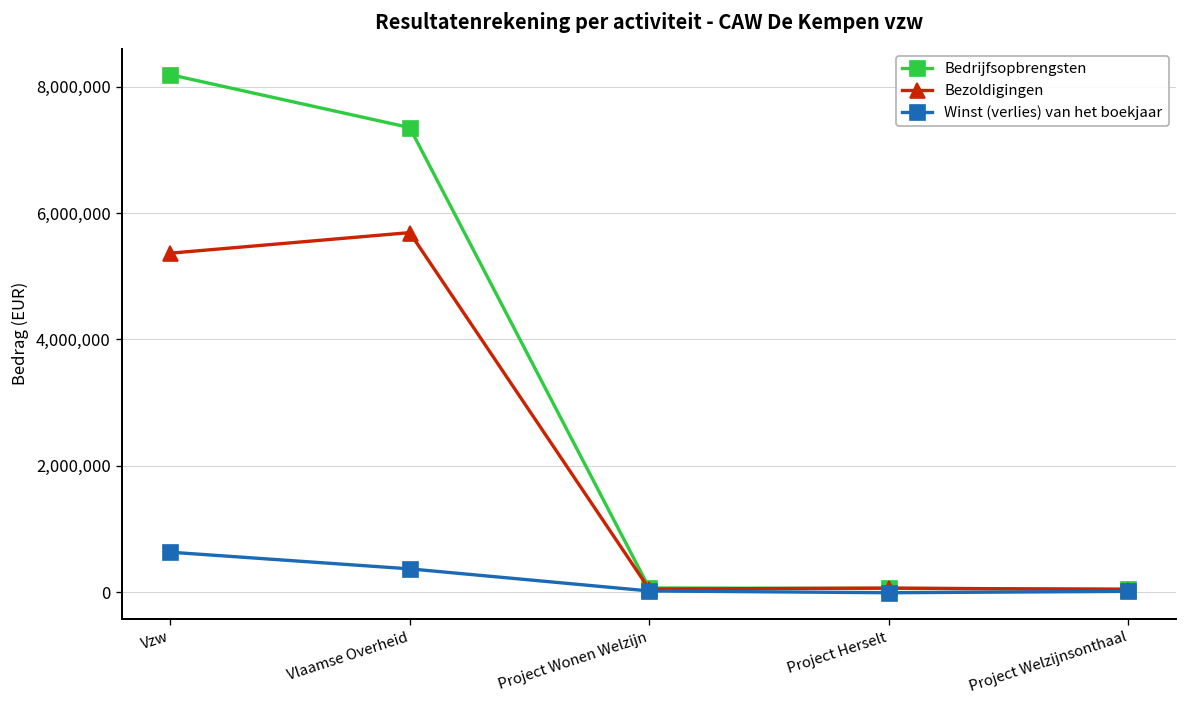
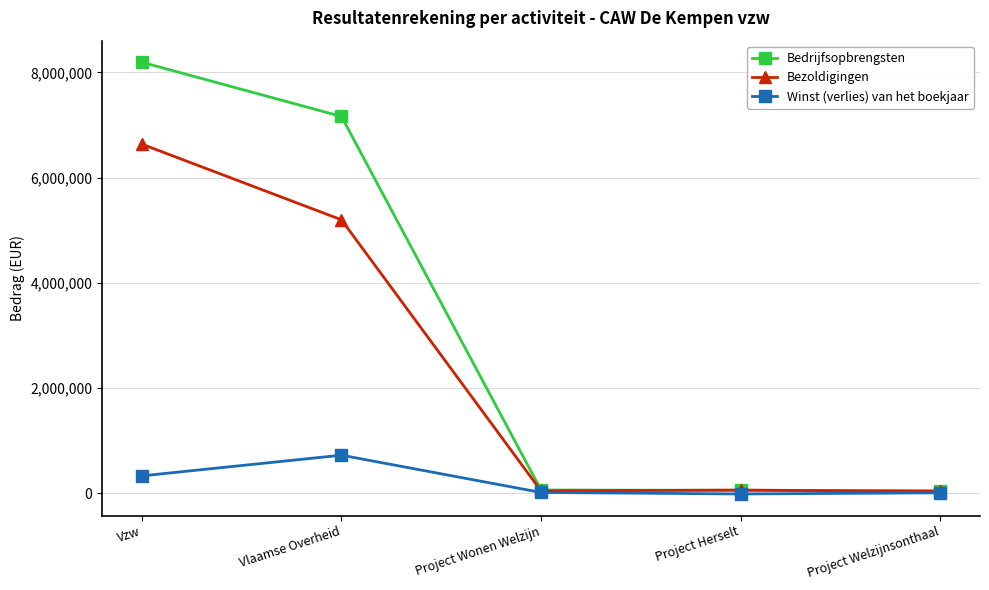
  {
    "Bedrijfsopbrengsten": {
      "Vzw": "8,200,000",
-     "Vlaamse Overheid": "7,400,000"
+     "Vlaamse Overheid": "7,200,000"
    },
    "Bezoldigingen": {
-     "Vzw": "5,400,000",
-     "Vlaamse Overheid": "5,700,000"
+     "Vzw": "6,600,000",
+     "Vlaamse Overheid": "5,200,000"
    },
    "Winst (verlies) van het boekjaar": {
-     "Vzw": "600,000",
-     "Vlaamse Overheid": "400,000",
+     "Vzw": "300,000",
+     "Vlaamse Overheid": "700,000",
      "Project Herselt": "0"
    }
  }
